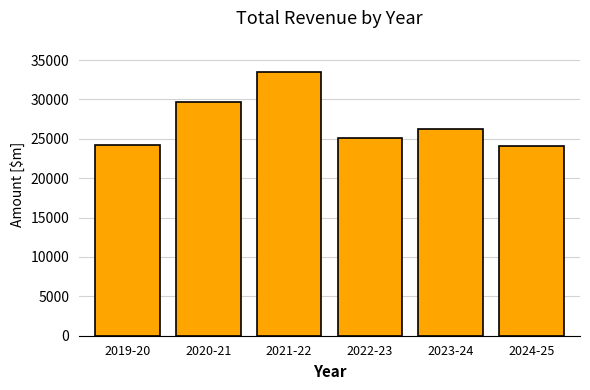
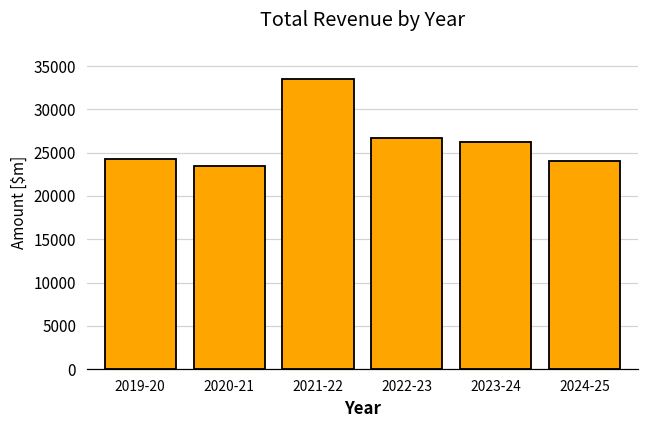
  {
    "2019-20": 24000,
-   "2020-21": 30000,
+   "2020-21": 23000,
    "2021-22": 33000,
-   "2022-23": 25000,
+   "2022-23": 27000,
    "2023-24": 26000,
    "2024-25": 24000
  }
